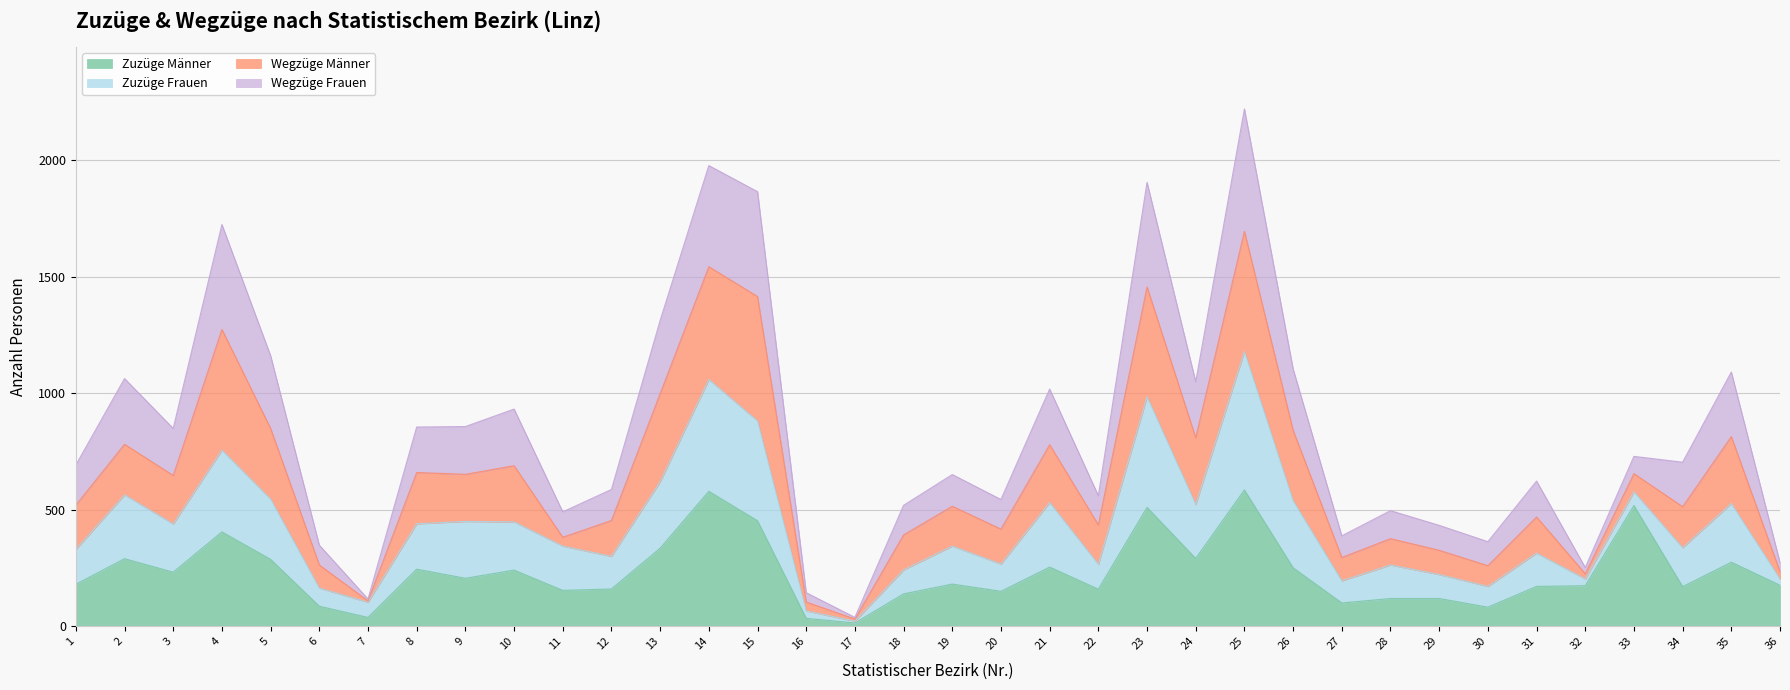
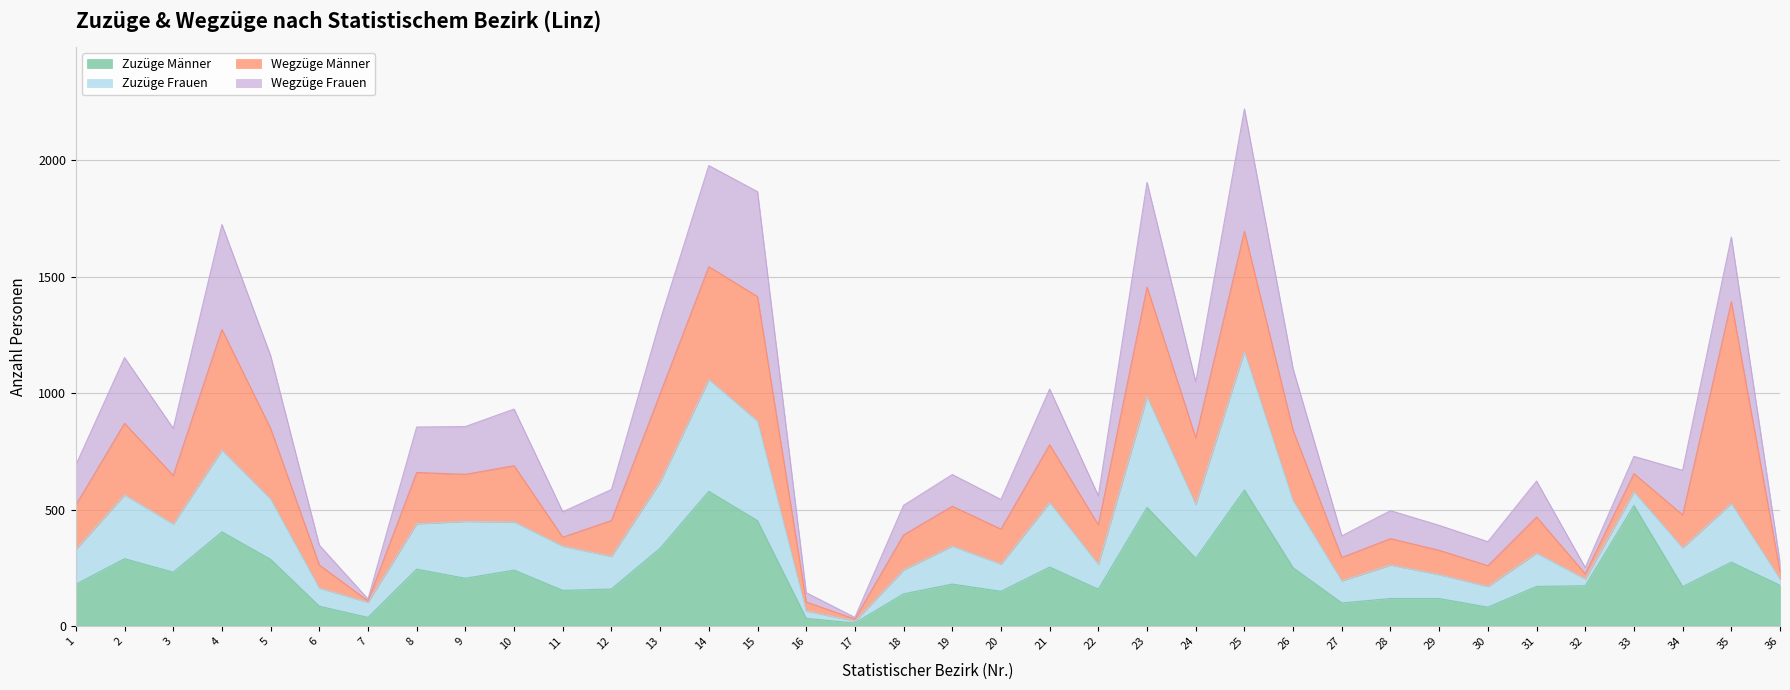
  {
    "Zuzüge Männer": {
      "1": 180,
      "2": 290,
      "3": 230,
      "4": 410,
      "5": 290,
      "6": 90,
      "7": 40,
      "8": 250,
      "9": 210,
      "10": 240,
      "11": 150,
      "12": 160,
      "13": 340,
      "14": 580,
      "15": 450,
      "16": 30,
      "18": 140,
      "19": 180,
      "20": 150,
      "21": 250,
      "22": 160,
      "23": 510,
      "24": 290,
      "25": 590,
      "26": 250,
      "27": 100,
      "28": 120,
      "29": 120,
      "30": 80,
      "31": 170,
      "32": 170,
      "33": 520,
      "34": 170,
      "35": 280,
      "36": 180
    },
    "Wegzüge Männer": {
      "1": 190,
-     "2": 220,
+     "2": 310,
      "3": 210,
      "4": 520,
      "5": 300,
      "6": 100,
      "8": 220,
      "9": 200,
      "10": 240,
      "11": 40,
      "12": 150,
      "13": 380,
      "14": 480,
      "15": 530,
      "16": 40,
      "18": 150,
      "19": 170,
      "20": 150,
      "21": 250,
      "22": 170,
      "23": 470,
      "24": 290,
      "25": 520,
      "26": 300,
      "27": 100,
      "28": 110,
      "29": 100,
      "30": 90,
      "31": 160,
      "32": 20,
      "33": 80,
-     "34": 180,
-     "35": 290,
+     "34": 140,
+     "35": 870,
      "36": 30
    }
  }
